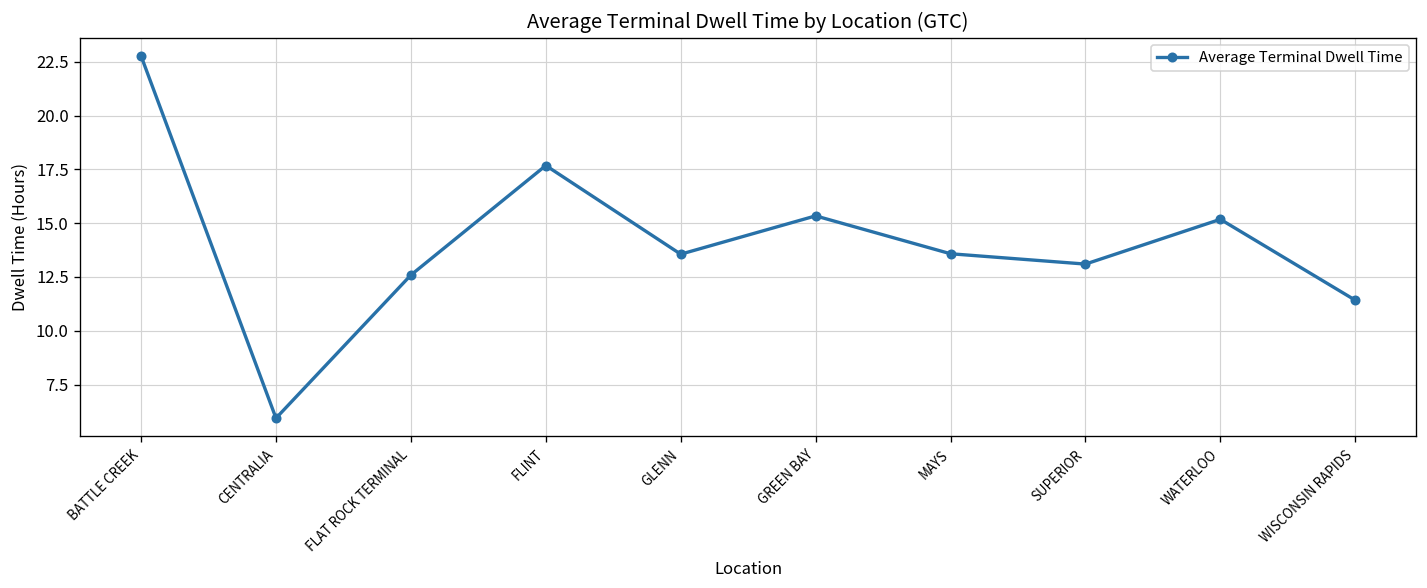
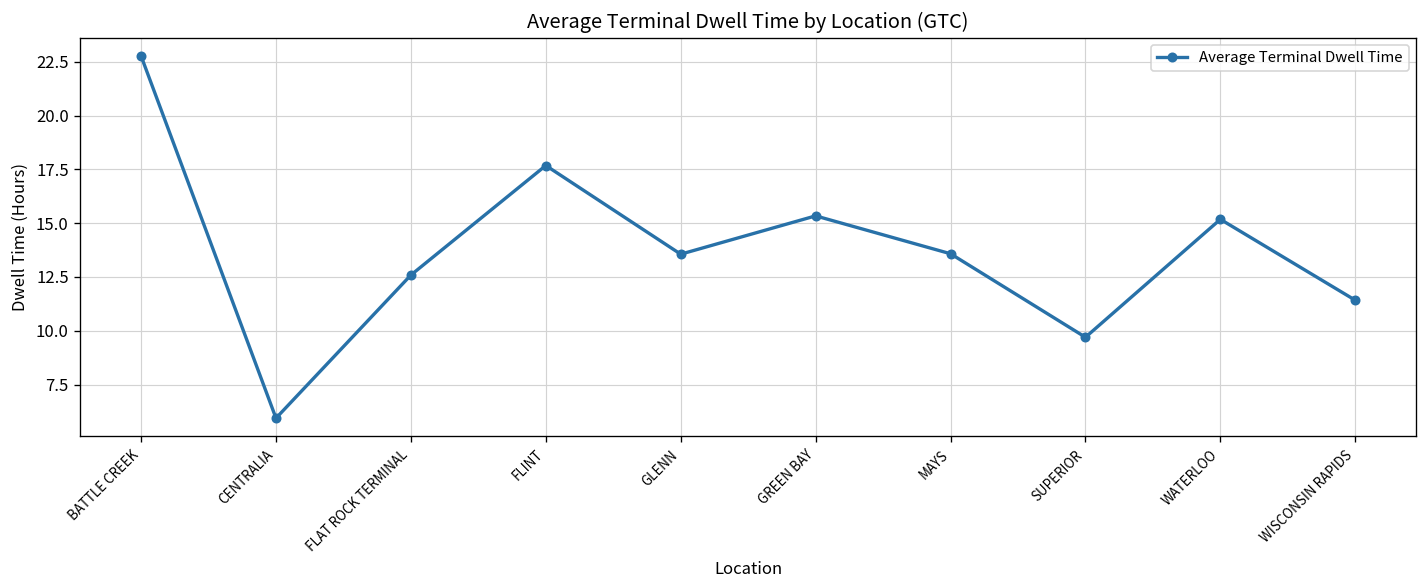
  {
    "BATTLE CREEK": 22.8,
    "CENTRALIA": 5.9,
    "FLAT ROCK TERMINAL": 12.6,
    "FLINT": 17.7,
    "GLENN": 13.6,
    "GREEN BAY": 15.3,
    "MAYS": 13.6,
-   "SUPERIOR": 13.1,
+   "SUPERIOR": 9.7,
    "WATERLOO": 15.2,
    "WISCONSIN RAPIDS": 11.4
  }
